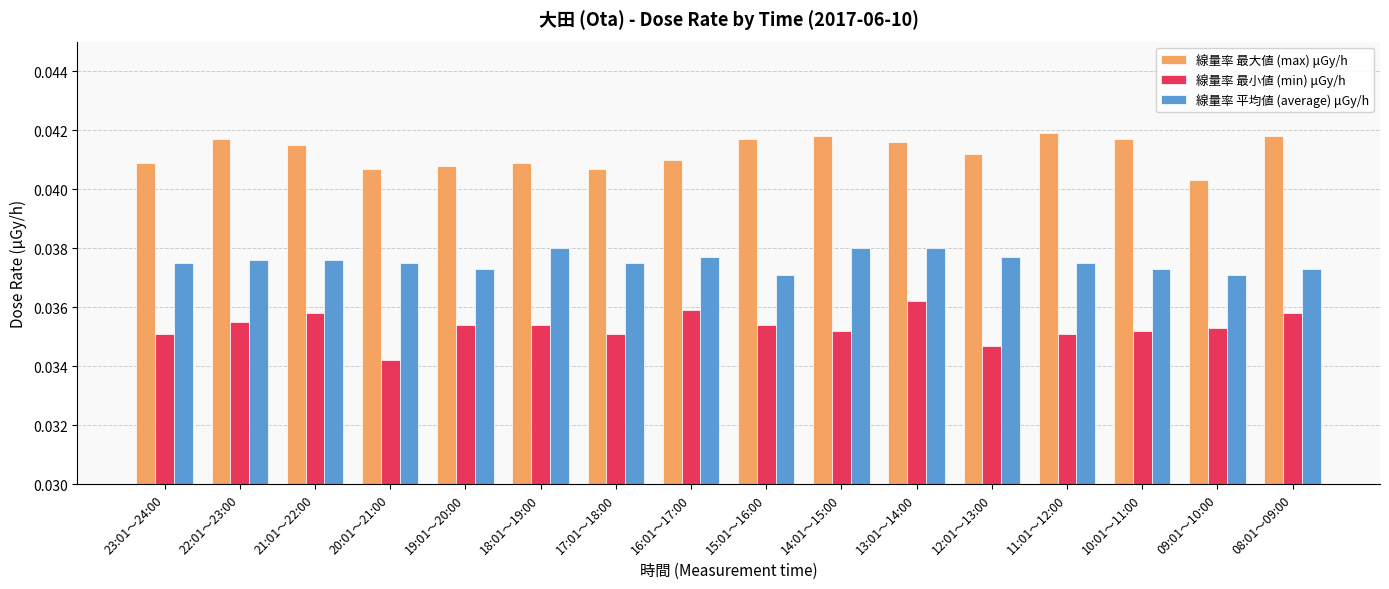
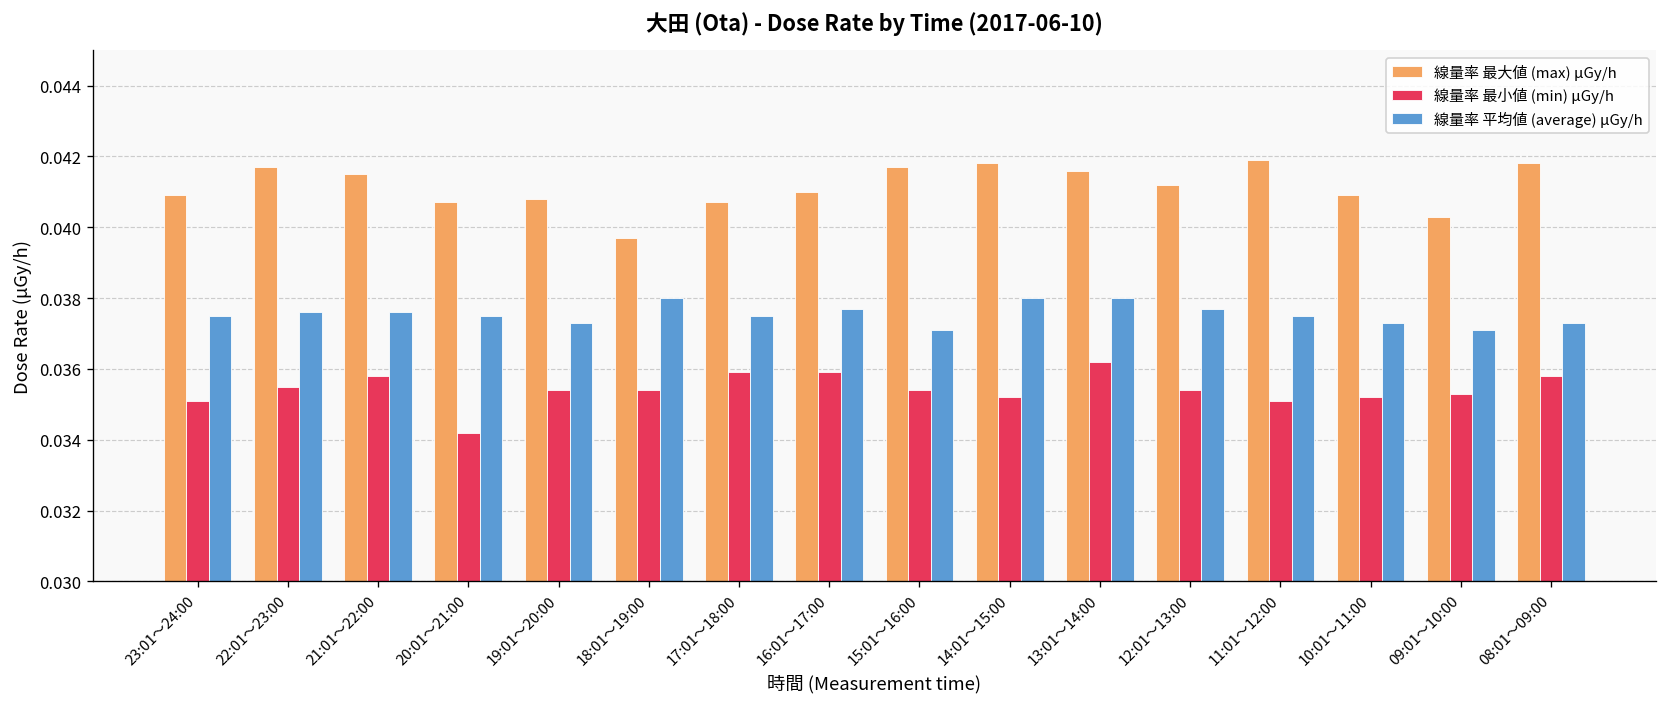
  {
    "線量率 最大値 (max) μGy/h": {
      "23:01～24:00": 0.0409,
      "22:01～23:00": 0.0417,
      "21:01～22:00": 0.0415,
      "20:01～21:00": 0.0407,
      "19:01～20:00": 0.0408,
-     "18:01～19:00": 0.0409,
+     "18:01～19:00": 0.0397,
      "17:01～18:00": 0.0407,
      "16:01～17:00": 0.0410,
      "15:01～16:00": 0.0417,
      "14:01～15:00": 0.0418,
      "13:01～14:00": 0.0416,
      "12:01～13:00": 0.0412,
      "11:01～12:00": 0.0419,
-     "10:01～11:00": 0.0417,
+     "10:01～11:00": 0.0409,
      "09:01～10:00": 0.0403,
      "08:01～09:00": 0.0418
    },
    "線量率 最小値 (min) μGy/h": {
      "23:01～24:00": 0.0351,
      "22:01～23:00": 0.0355,
      "21:01～22:00": 0.0358,
      "20:01～21:00": 0.0342,
      "19:01～20:00": 0.0354,
      "18:01～19:00": 0.0354,
-     "17:01～18:00": 0.0351,
+     "17:01～18:00": 0.0359,
      "16:01～17:00": 0.0359,
      "15:01～16:00": 0.0354,
      "14:01～15:00": 0.0352,
      "13:01～14:00": 0.0362,
-     "12:01～13:00": 0.0347,
+     "12:01～13:00": 0.0354,
      "11:01～12:00": 0.0351,
      "10:01～11:00": 0.0352,
      "09:01～10:00": 0.0353,
      "08:01～09:00": 0.0358
    },
    "線量率 平均値 (average) μGy/h": {
      "23:01～24:00": 0.0375,
      "22:01～23:00": 0.0376,
      "21:01～22:00": 0.0376,
      "20:01～21:00": 0.0375,
      "19:01～20:00": 0.0373,
      "18:01～19:00": 0.0380,
      "17:01～18:00": 0.0375,
      "16:01～17:00": 0.0377,
      "15:01～16:00": 0.0371,
      "14:01～15:00": 0.0380,
      "13:01～14:00": 0.0380,
      "12:01～13:00": 0.0377,
      "11:01～12:00": 0.0375,
      "10:01～11:00": 0.0373,
      "09:01～10:00": 0.0371,
      "08:01～09:00": 0.0373
    }
  }
